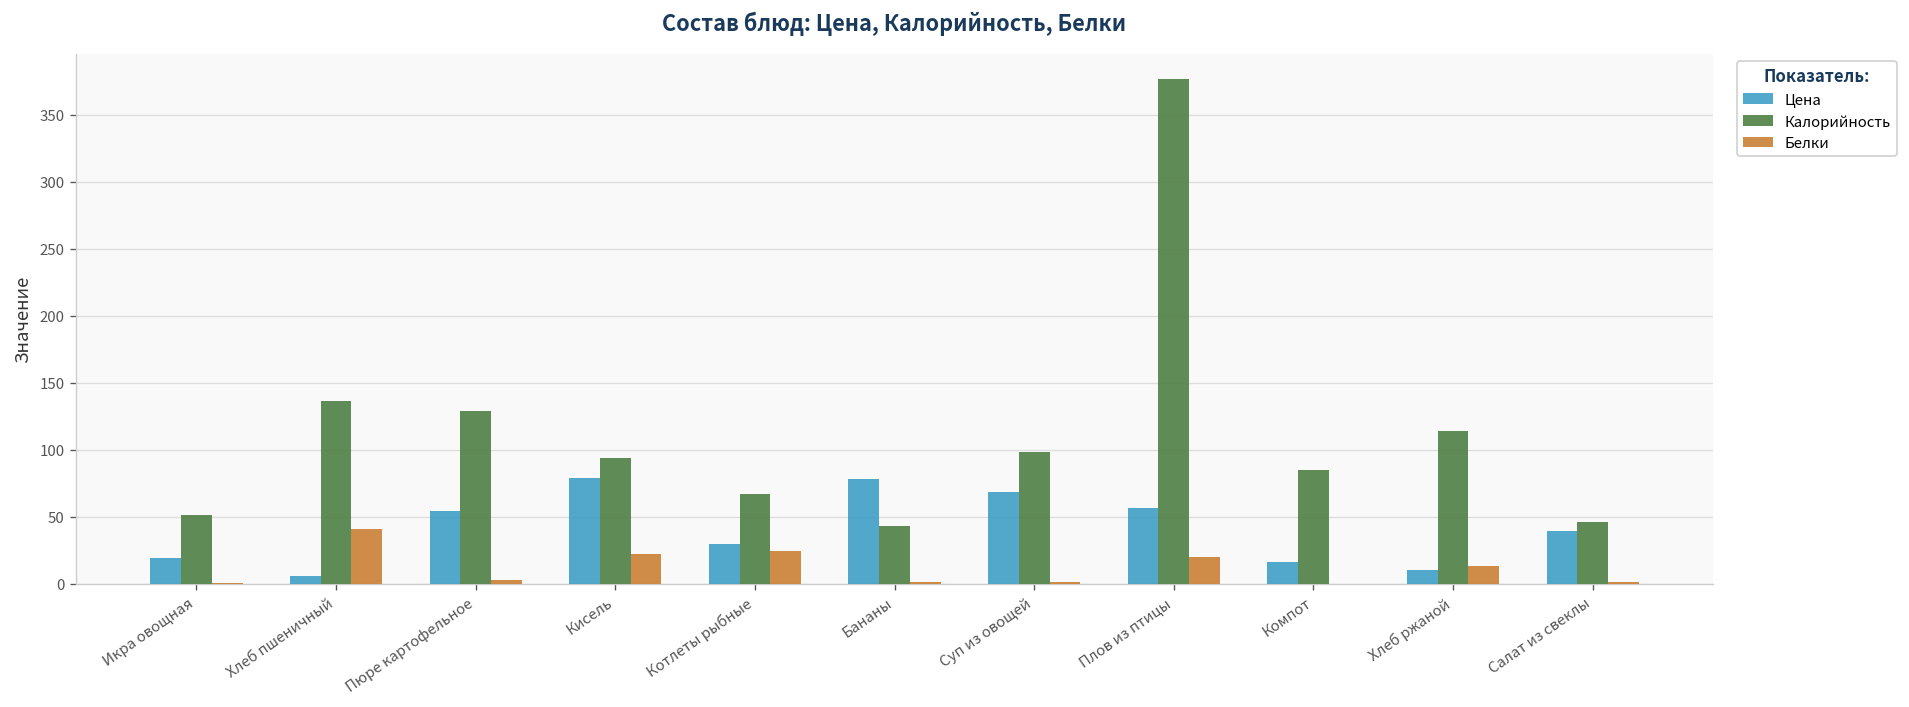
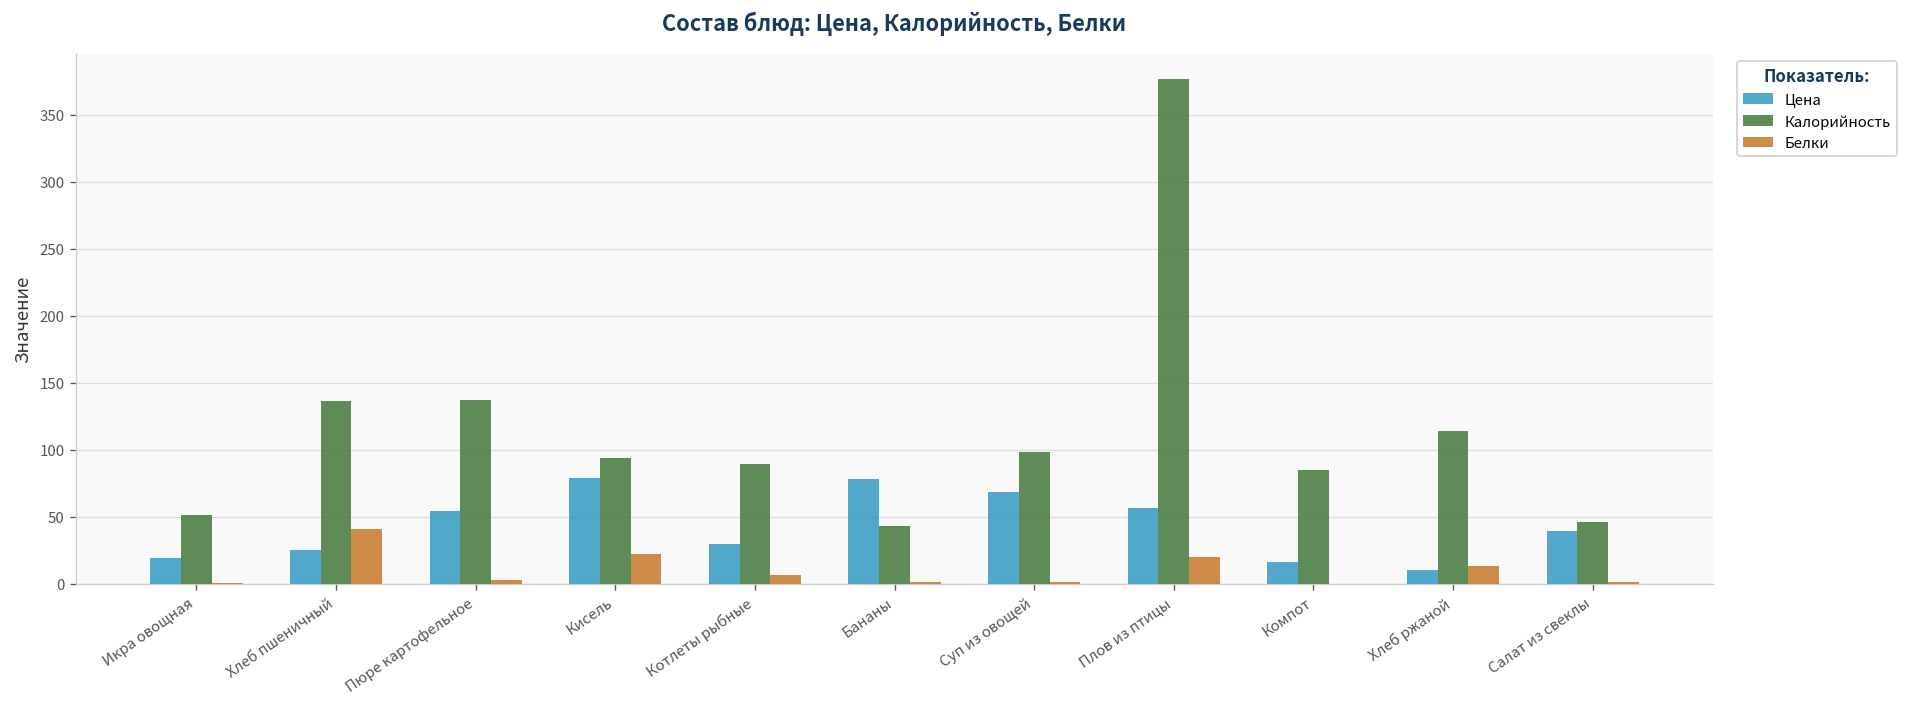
  {
    "Цена": {
      "Икра овощная": 19,
-     "Хлеб пшеничный": 5,
+     "Хлеб пшеничный": 25,
      "Пюре картофельное": 54,
      "Кисель": 79,
      "Котлеты рыбные": 30,
      "Бананы": 79,
      "Суп из овощей": 69,
      "Плов из птицы": 57,
      "Компот": 16,
      "Хлеб ржаной": 11,
      "Салат из свеклы": 40
    },
    "Калорийность": {
      "Икра овощная": 51,
      "Хлеб пшеничный": 136,
-     "Пюре картофельное": 129,
+     "Пюре картофельное": 137,
      "Кисель": 94,
-     "Котлеты рыбные": 67,
+     "Котлеты рыбные": 89,
      "Бананы": 43,
      "Суп из овощей": 98,
      "Плов из птицы": 377,
      "Компот": 85,
      "Хлеб ржаной": 114,
      "Салат из свеклы": 46
    },
    "Белки": {
      "Хлеб пшеничный": 41,
      "Пюре картофельное": 3,
      "Кисель": 22,
-     "Котлеты рыбные": 25,
+     "Котлеты рыбные": 7,
      "Плов из птицы": 20,
      "Хлеб ржаной": 13
    }
  }
